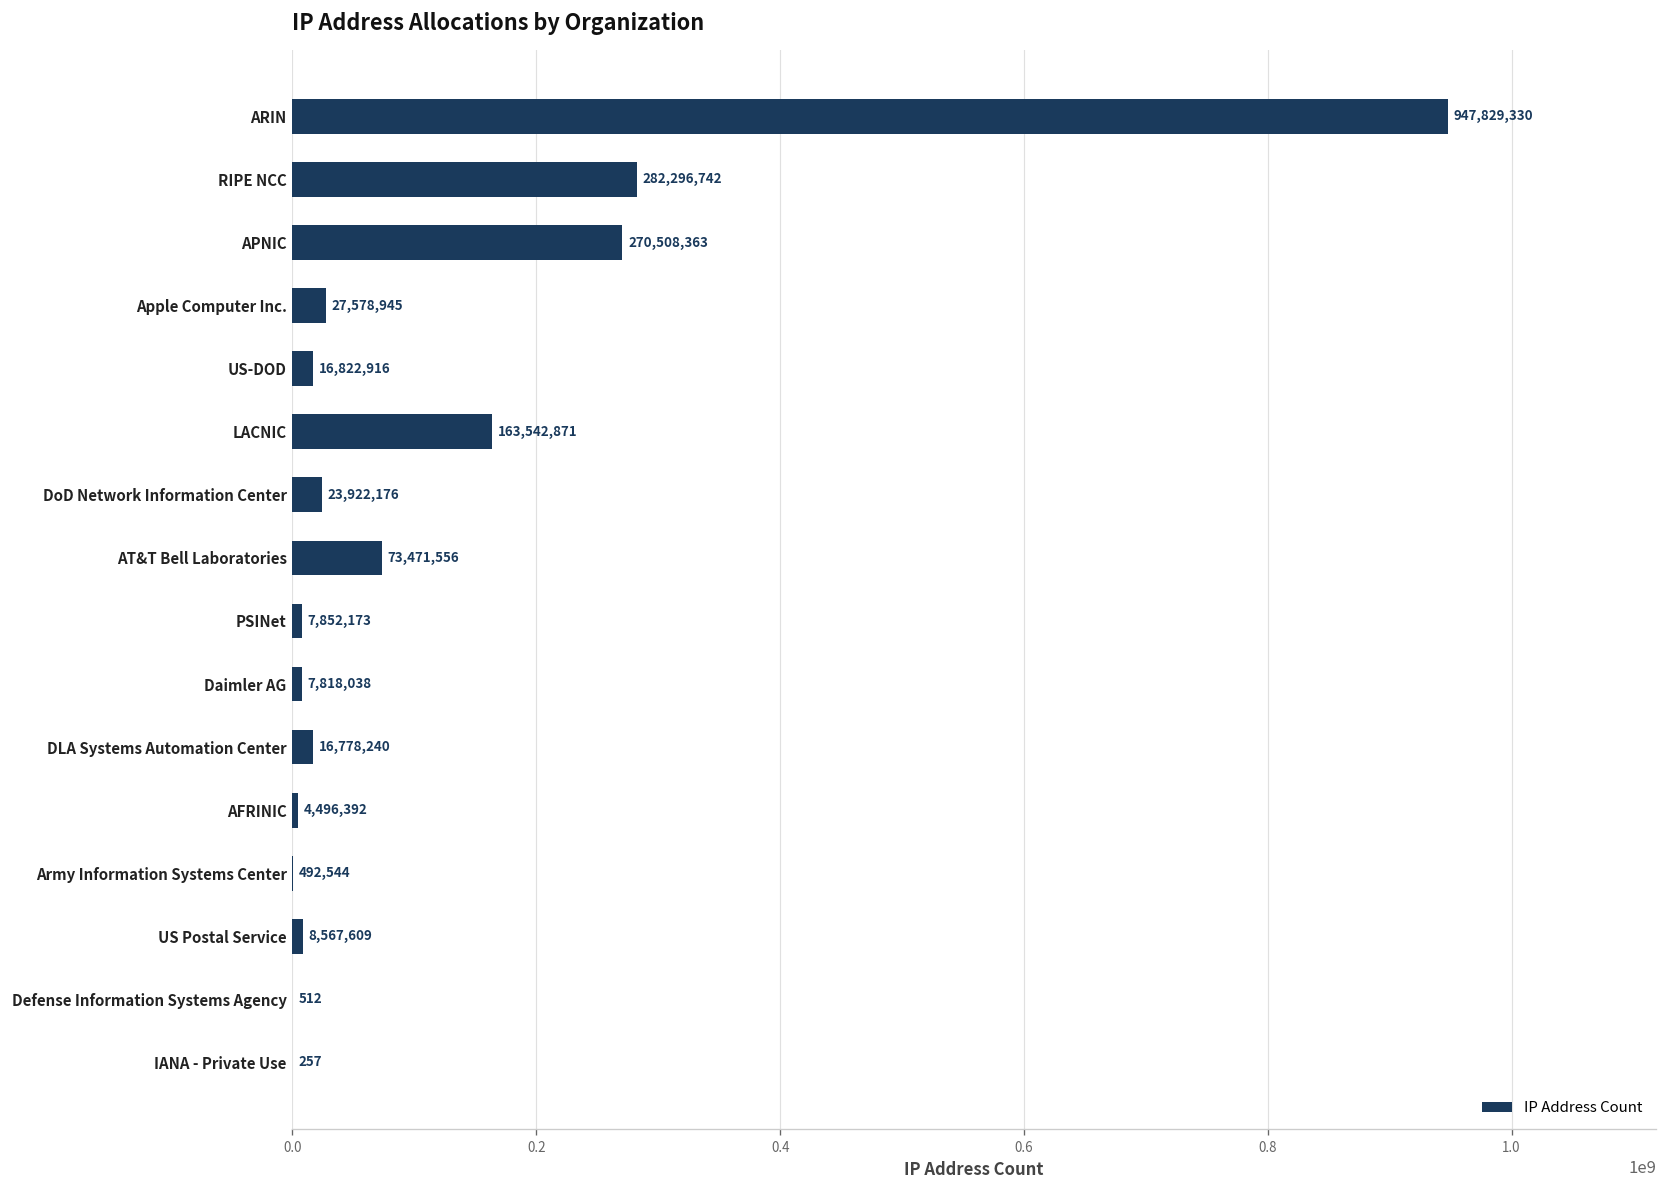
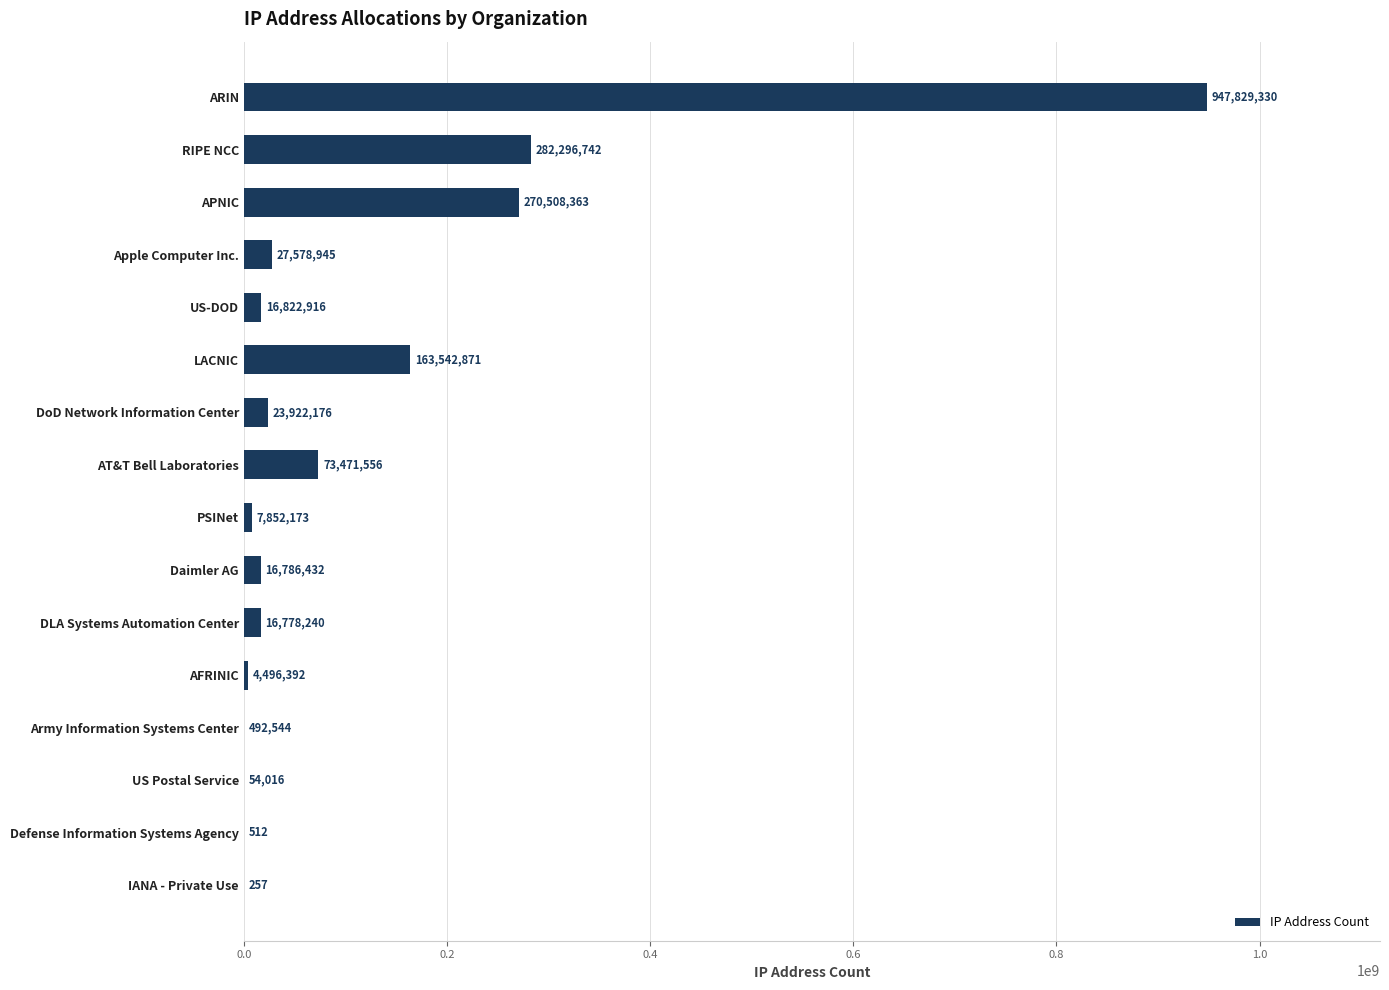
  {
    "ARIN": "947,829,330",
    "RIPE NCC": "282,296,742",
    "APNIC": "270,508,363",
    "Apple Computer Inc.": "27,578,945",
    "US-DOD": "16,822,916",
    "LACNIC": "163,542,871",
    "DoD Network Information Center": "23,922,176",
    "AT&T Bell Laboratories": "73,471,556",
    "PSINet": "7,852,173",
-   "Daimler AG": "7,818,038",
+   "Daimler AG": "16,786,432",
    "DLA Systems Automation Center": "16,778,240",
    "AFRINIC": "4,496,392",
    "Army Information Systems Center": "492,544",
-   "US Postal Service": "8,567,609",
+   "US Postal Service": "54,016",
    "Defense Information Systems Agency": "512",
    "IANA - Private Use": "257"
  }
